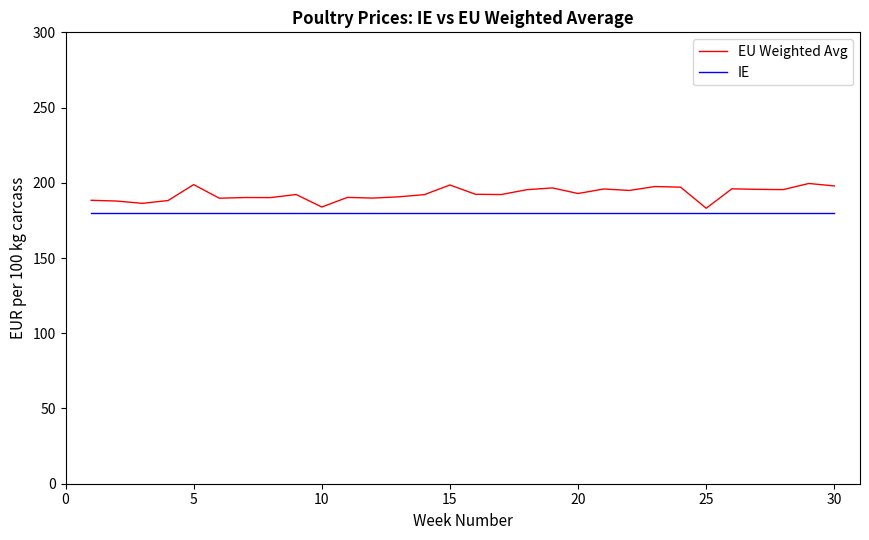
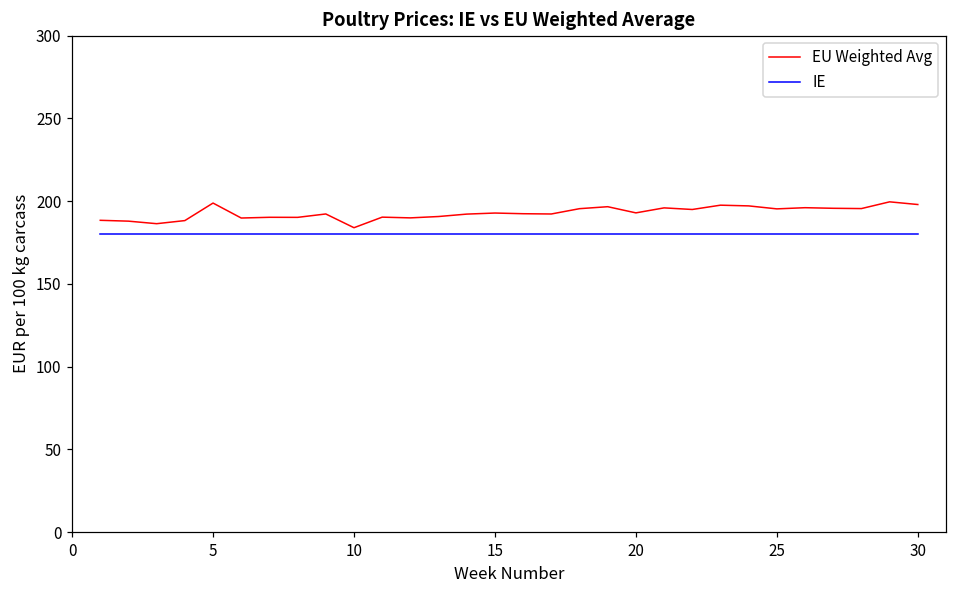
  {
    "EU Weighted Avg": {
      "5": 199,
      "10": 184,
-     "15": 199,
+     "15": 193,
      "20": 193,
-     "25": 183,
+     "25": 195,
      "30": 198
    },
    "IE": {
      "5": 180,
      "10": 180,
      "15": 180,
      "20": 180,
      "25": 180,
      "30": 180
    }
  }
